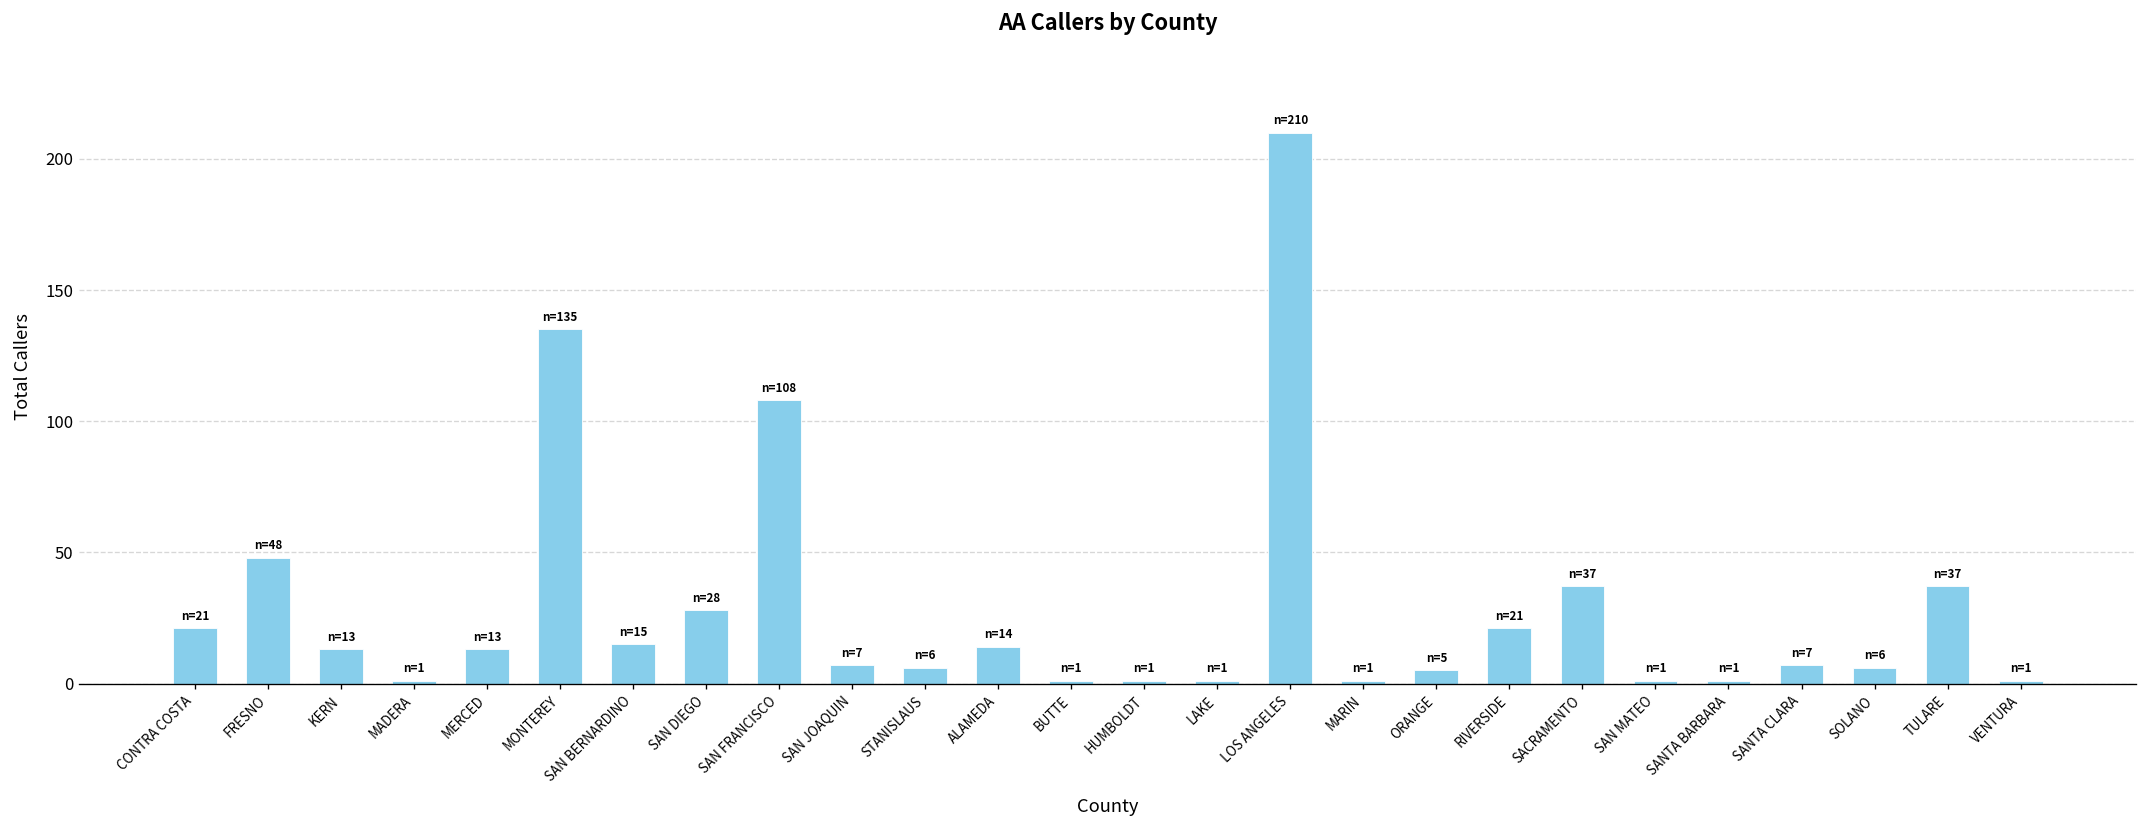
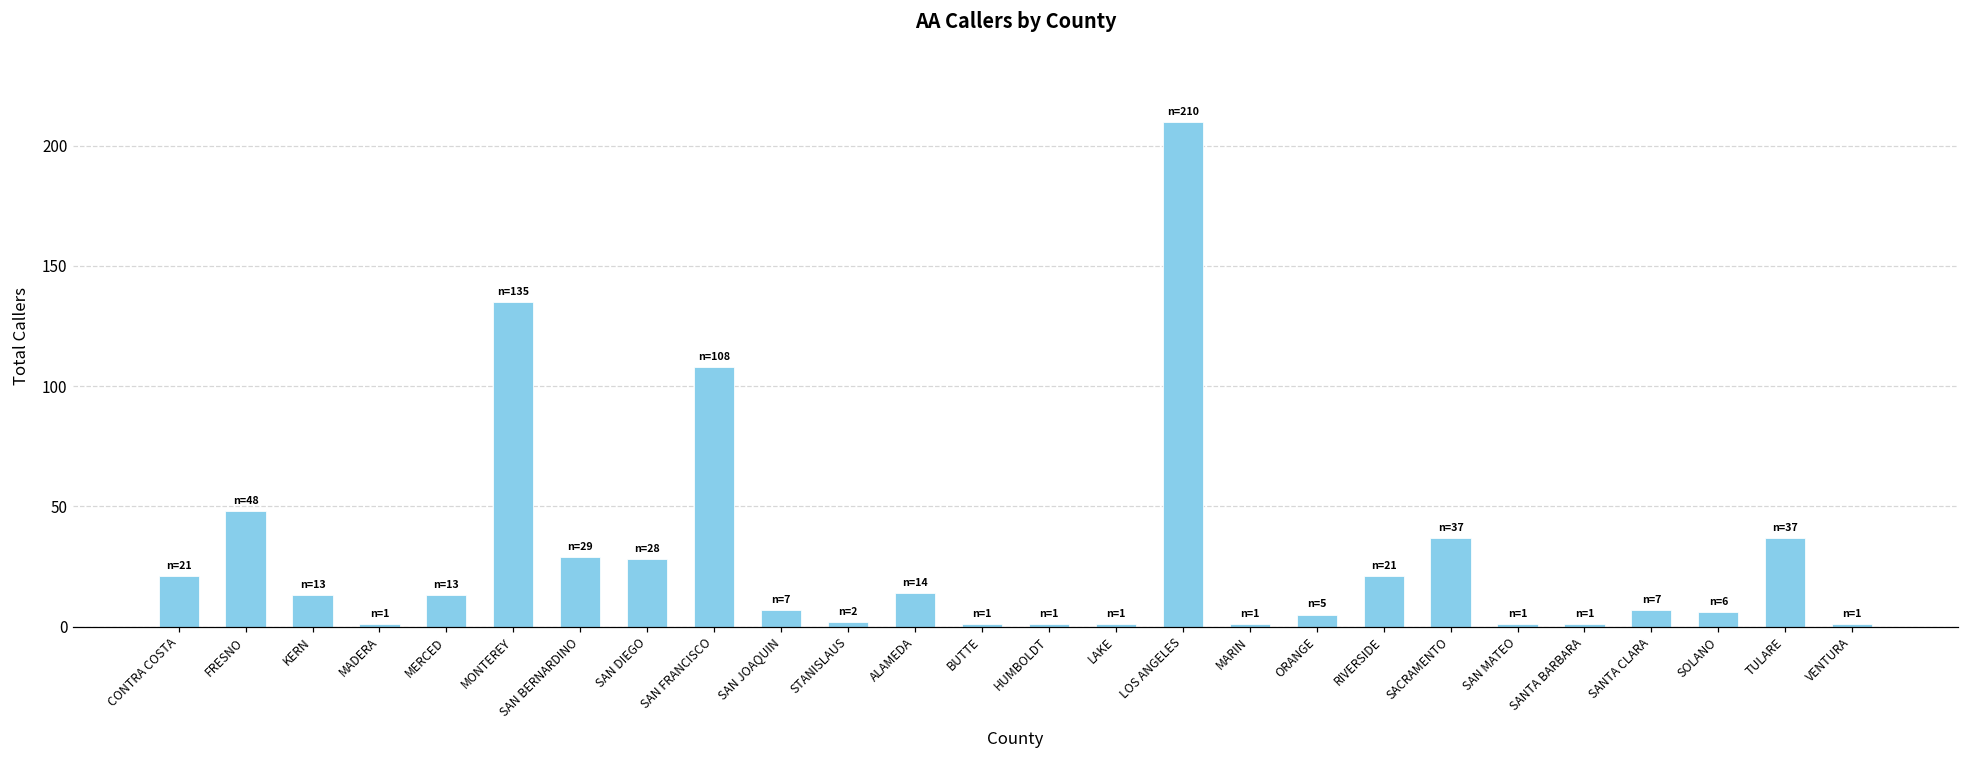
  {
    "CONTRA COSTA": 21,
    "FRESNO": 48,
    "KERN": 13,
    "MADERA": 1,
    "MERCED": 13,
    "MONTEREY": 135,
-   "SAN BERNARDINO": 15,
+   "SAN BERNARDINO": 29,
    "SAN DIEGO": 28,
    "SAN FRANCISCO": 108,
    "SAN JOAQUIN": 7,
-   "STANISLAUS": 6,
+   "STANISLAUS": 2,
    "ALAMEDA": 14,
    "BUTTE": 1,
    "HUMBOLDT": 1,
    "LAKE": 1,
    "LOS ANGELES": 210,
    "MARIN": 1,
    "ORANGE": 5,
    "RIVERSIDE": 21,
    "SACRAMENTO": 37,
    "SAN MATEO": 1,
    "SANTA BARBARA": 1,
    "SANTA CLARA": 7,
    "SOLANO": 6,
    "TULARE": 37,
    "VENTURA": 1
  }
